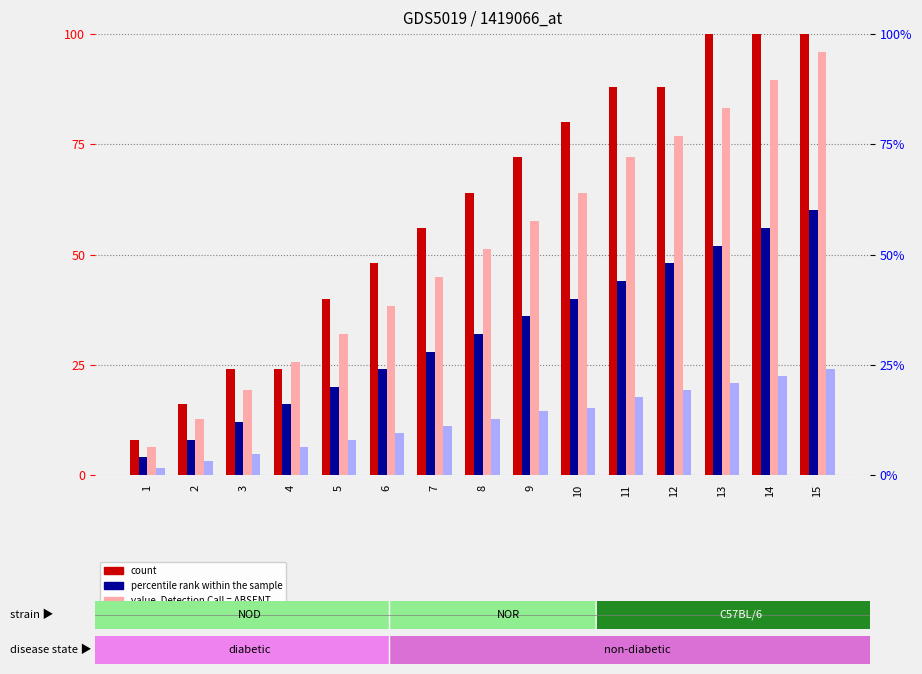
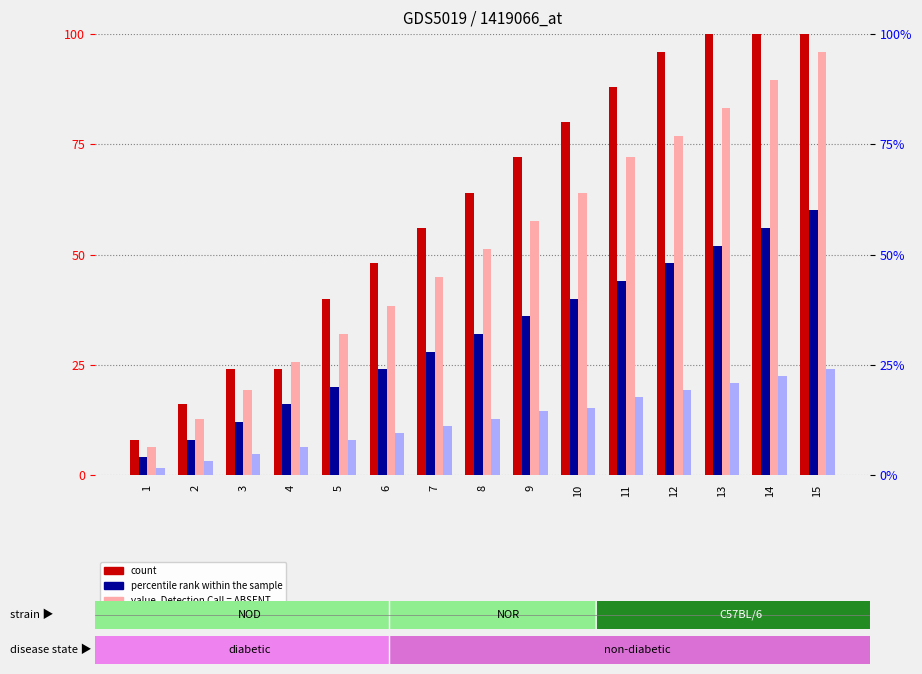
  {
    "count": {
      "1": 8,
      "2": 16,
      "3": 24,
      "4": 24,
      "5": 40,
      "6": 48,
      "7": 56,
      "8": 64,
      "9": 72,
      "10": 80,
      "11": 88,
-     "12": 88
+     "12": 96
    },
    "percentile rank within the sample": {
      "1": 4,
      "2": 8,
      "3": 12,
      "4": 16,
      "5": 20,
      "6": 24,
      "7": 28,
      "8": 32,
      "9": 36,
      "10": 40,
      "11": 44,
      "12": 48,
      "13": 52,
      "14": 56,
      "15": 60
    },
    "value, Detection Call = ABSENT": {
      "1": 6,
      "2": 13,
      "3": 19,
      "4": 26,
      "5": 32,
      "6": 38,
      "7": 45,
      "8": 51,
      "9": 58,
      "10": 64,
      "11": 72,
      "12": 77,
      "13": 83,
      "14": 90,
      "15": 96
    },
    "rank, Detection Call = ABSENT": {
      "1": 2,
      "2": 3,
      "3": 5,
      "4": 6,
      "5": 8,
      "6": 10,
      "7": 11,
      "8": 13,
      "9": 14,
      "10": 15,
      "11": 18,
      "12": 19,
      "13": 21,
      "14": 22,
      "15": 24
    }
  }
